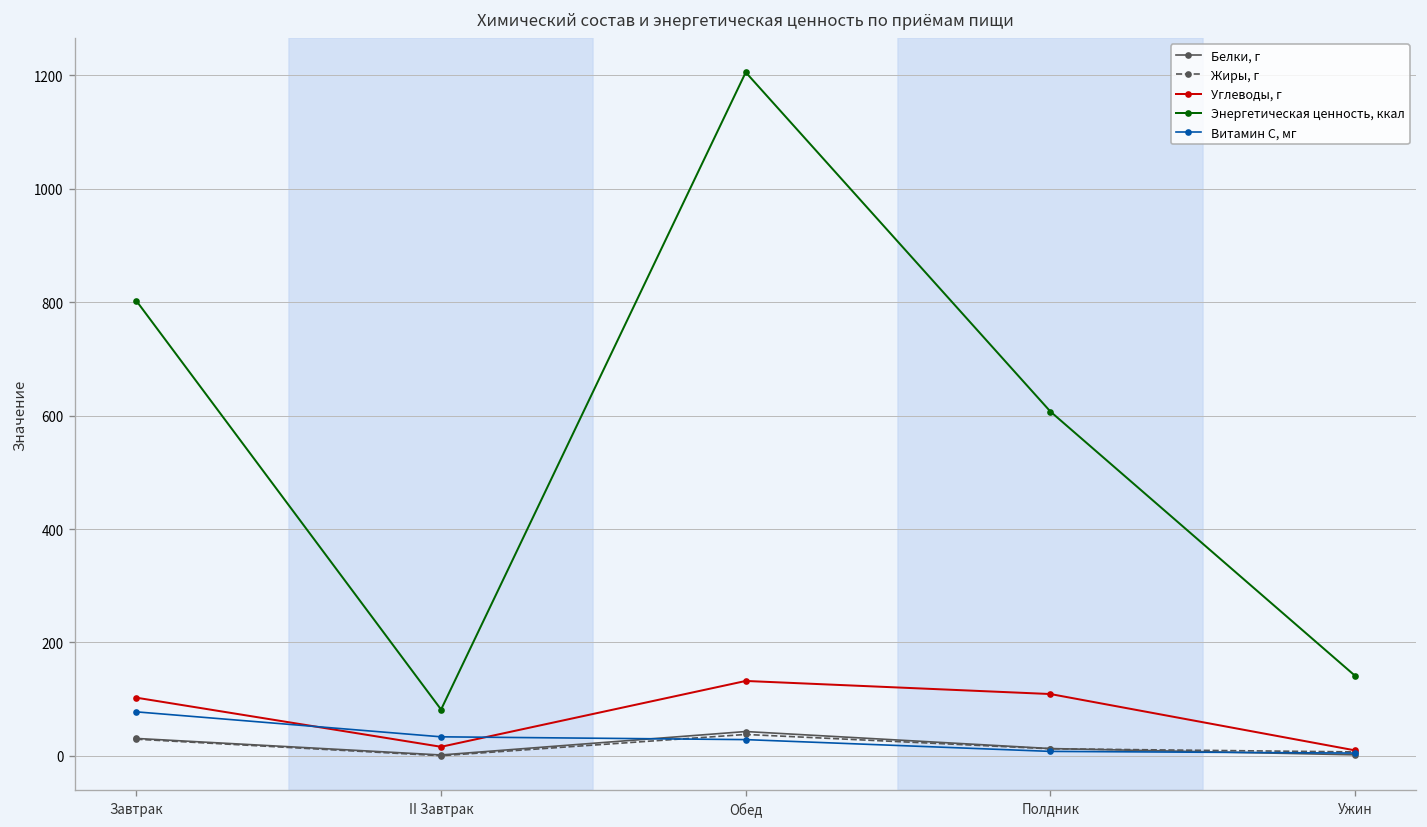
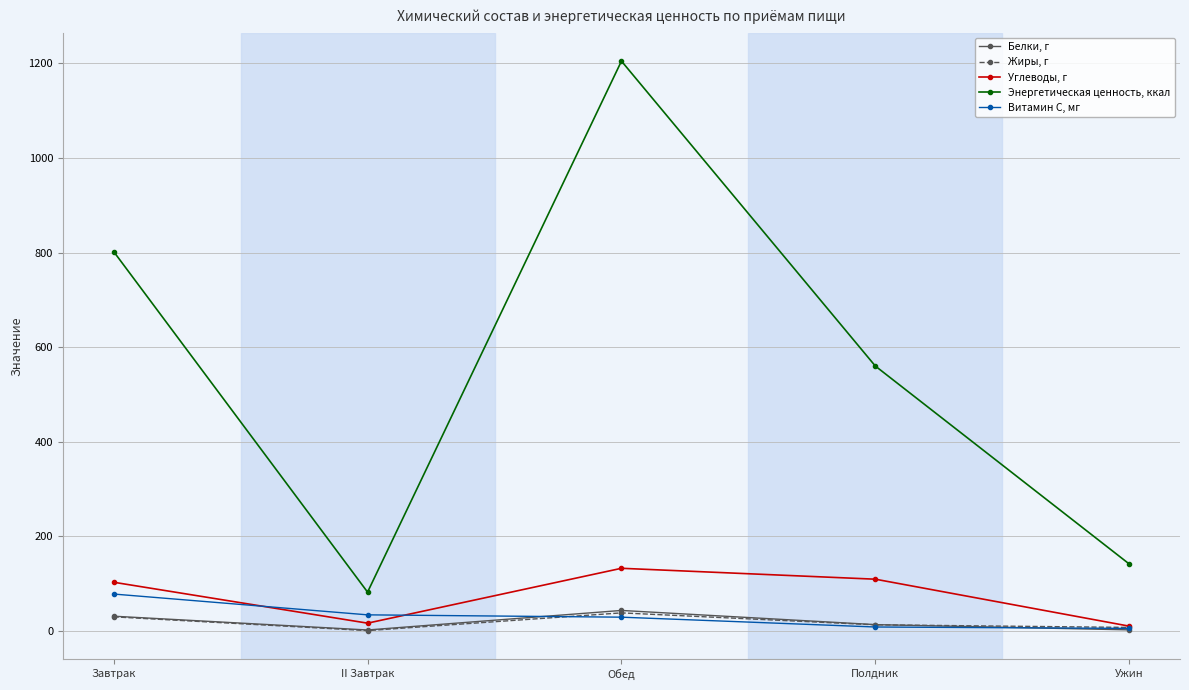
  {
    "Углеводы, г": {
      "Завтрак": 100,
      "II Завтрак": 20,
      "Обед": 130,
      "Полдник": 110
    },
    "Энергетическая ценность, ккал": {
      "Завтрак": 800,
      "II Завтрак": 80,
      "Обед": 1200,
-     "Полдник": 610,
+     "Полдник": 560,
      "Ужин": 140
    },
    "Витамин С, мг": {
      "Завтрак": 80,
      "II Завтрак": 30,
      "Обед": 30
    }
  }
